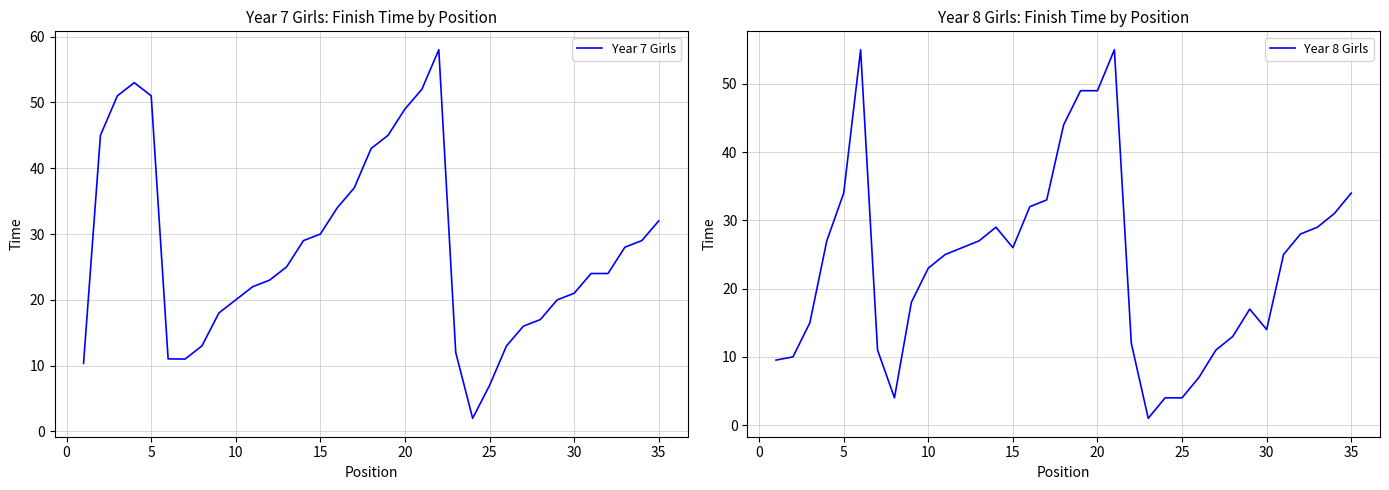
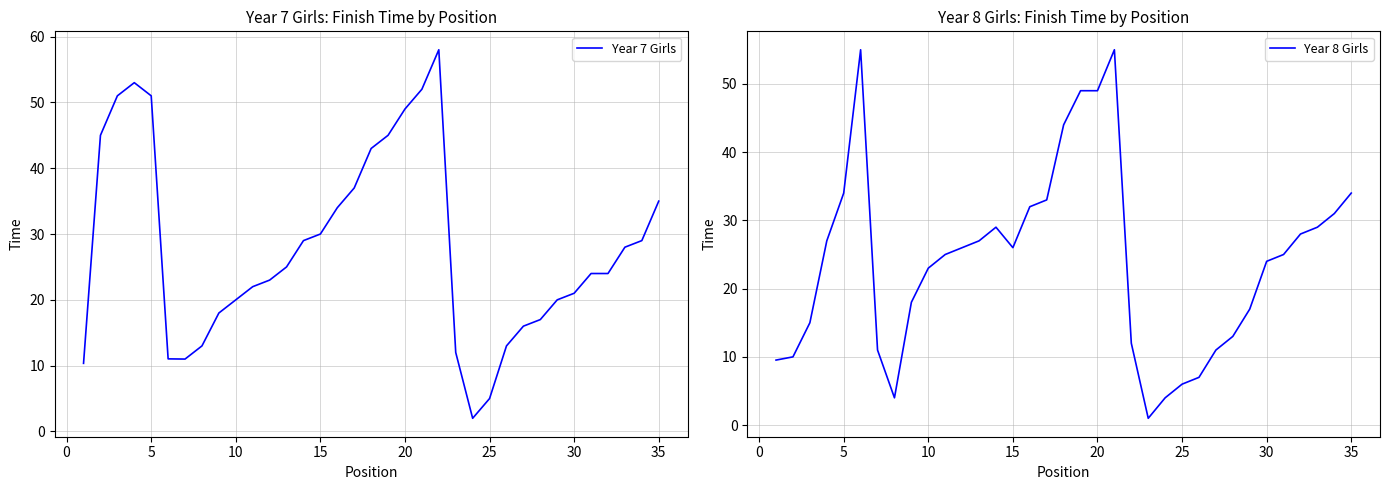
  {
    "Year 7 Girls: Finish Time by Position": {
      "5": 51,
      "10": 20,
      "15": 30,
      "20": 49,
-     "25": 7,
+     "25": 5,
      "30": 21,
-     "35": 32
+     "35": 35
    },
    "Year 8 Girls: Finish Time by Position": {
      "5": 34,
      "10": 23,
      "15": 26,
      "20": 49,
-     "25": 4,
-     "30": 14,
+     "25": 6,
+     "30": 24,
      "35": 34
    }
  }
